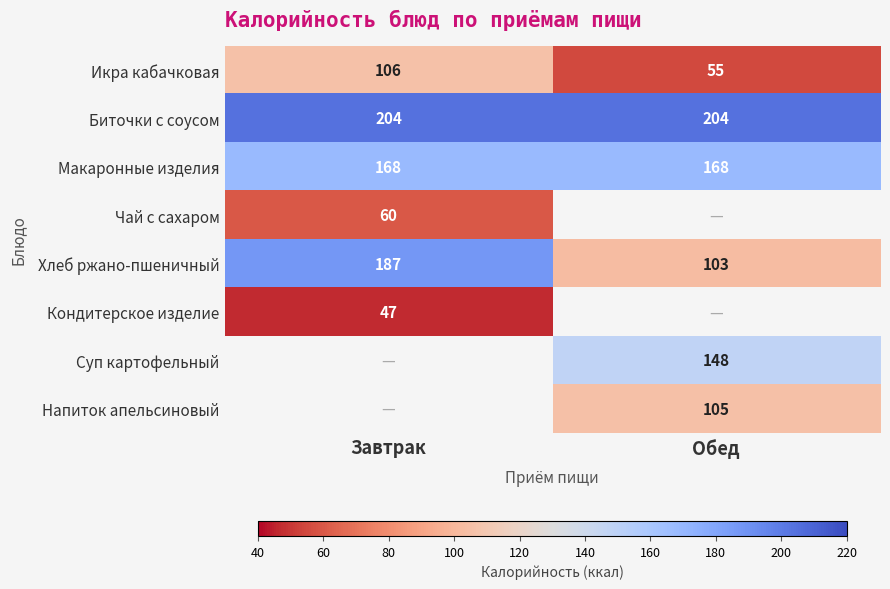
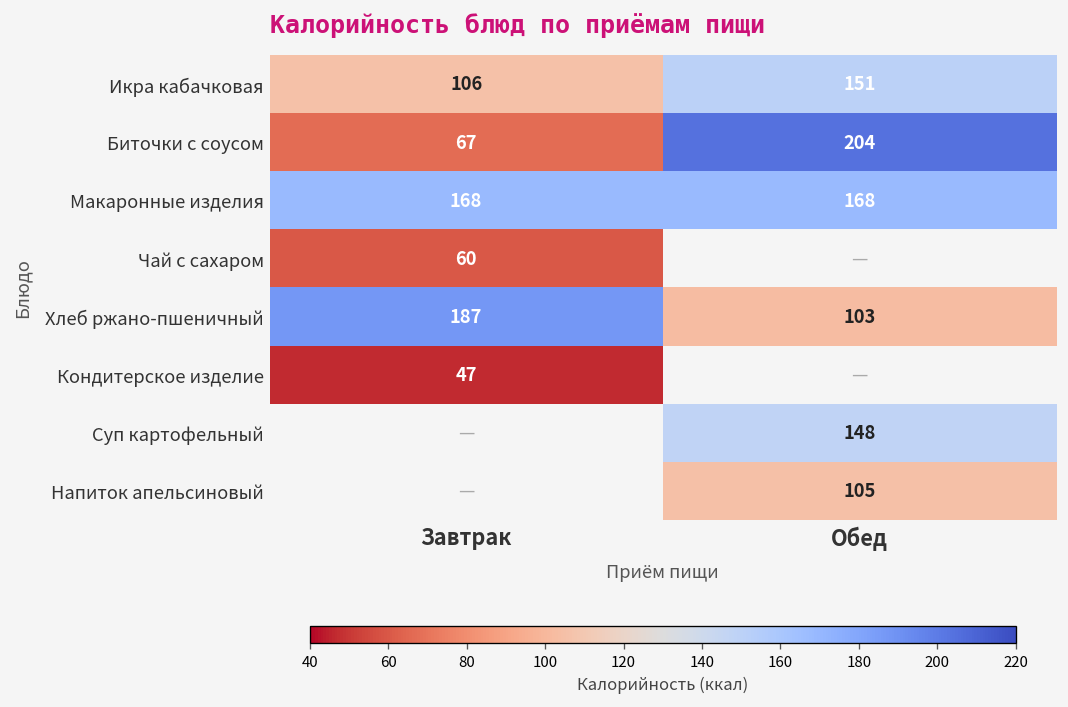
  {
    "Икра кабачковая": {
      "Завтрак": 106,
-     "Обед": 55
+     "Обед": 151
    },
    "Биточки с соусом": {
-     "Завтрак": 204,
+     "Завтрак": 67,
      "Обед": 204
    },
    "Макаронные изделия": {
      "Завтрак": 168,
      "Обед": 168
    },
    "Чай с сахаром": {
      "Завтрак": 60
    },
    "Хлеб ржано-пшеничный": {
      "Завтрак": 187,
      "Обед": 103
    },
    "Кондитерское изделие": {
      "Завтрак": 47
    },
    "Суп картофельный": {
      "Обед": 148
    },
    "Напиток апельсиновый": {
      "Обед": 105
    }
  }
